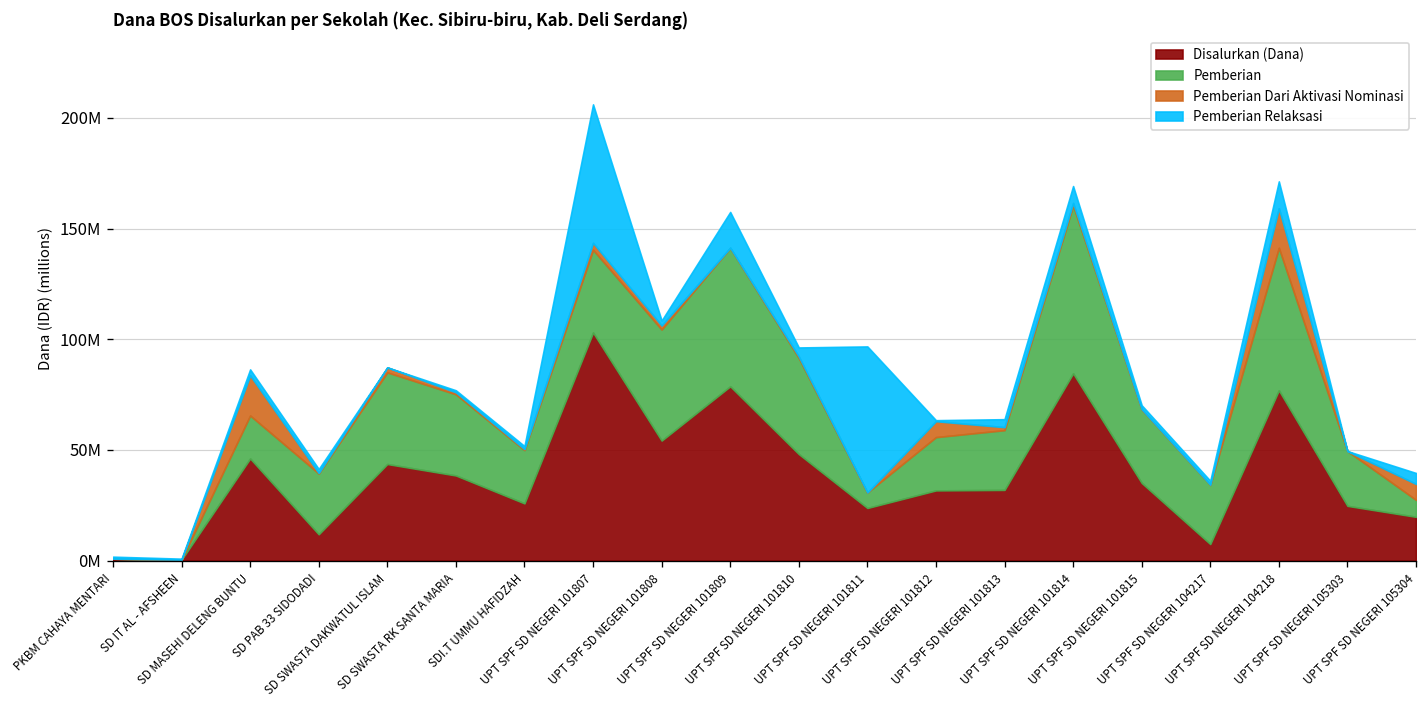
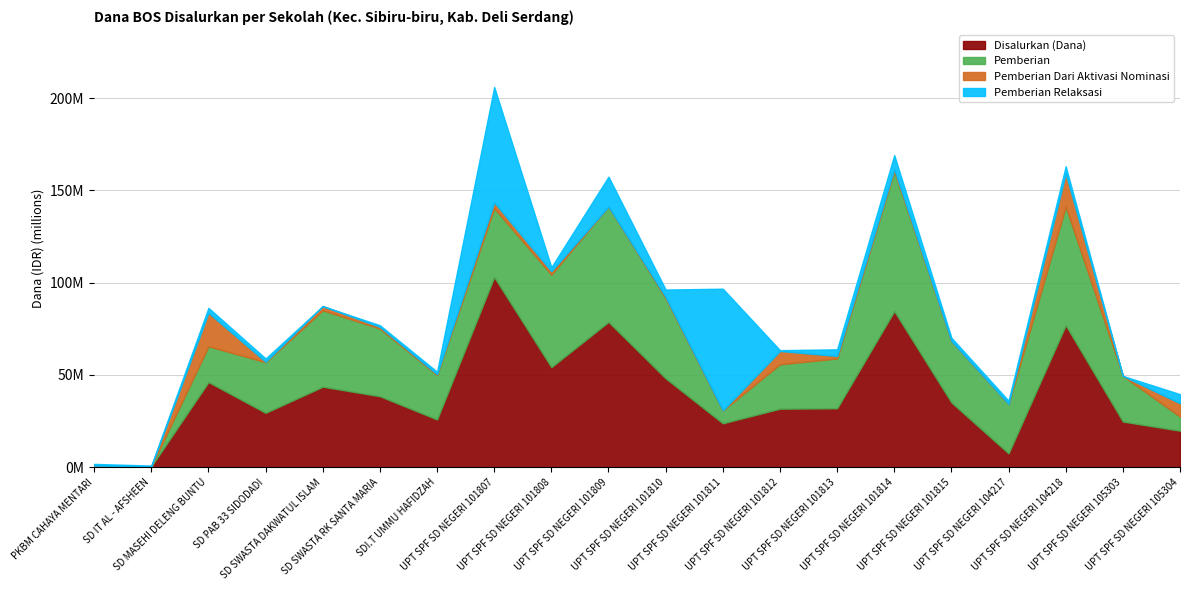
  {
    "Disalurkan (Dana)": {
      "SD MASEHI DELENG BUNTU": 46000000,
-     "SD PAB 33 SIDODADI": 12000000,
+     "SD PAB 33 SIDODADI": 29000000,
      "SD SWASTA DAKWATUL ISLAM": 44000000,
      "SD SWASTA RK SANTA MARIA": 38000000,
      "SDI.T UMMU HAFIDZAH": 26000000,
      "UPT SPF SD NEGERI 101807": 103000000,
      "UPT SPF SD NEGERI 101808": 54000000,
      "UPT SPF SD NEGERI 101809": 79000000,
      "UPT SPF SD NEGERI 101810": 48000000,
      "UPT SPF SD NEGERI 101811": 24000000,
      "UPT SPF SD NEGERI 101812": 32000000,
      "UPT SPF SD NEGERI 101813": 32000000,
      "UPT SPF SD NEGERI 101814": 85000000,
      "UPT SPF SD NEGERI 101815": 35000000,
      "UPT SPF SD NEGERI 104217": 7000000,
      "UPT SPF SD NEGERI 104218": 77000000,
      "UPT SPF SD NEGERI 105303": 25000000,
      "UPT SPF SD NEGERI 105304": 20000000
    },
    "Pemberian": {
      "SD MASEHI DELENG BUNTU": 19000000,
      "SD SWASTA DAKWATUL ISLAM": 41000000,
      "UPT SPF SD NEGERI 101807": 37000000,
      "UPT SPF SD NEGERI 101808": 50000000,
      "UPT SPF SD NEGERI 101812": 24000000,
      "UPT SPF SD NEGERI 104218": 64000000,
      "UPT SPF SD NEGERI 105304": 8000000
    },
    "Pemberian Dari Aktivasi Nominasi": {
      "SD MASEHI DELENG BUNTU": 18000000,
      "UPT SPF SD NEGERI 101807": 3000000,
      "UPT SPF SD NEGERI 101808": 2000000,
      "UPT SPF SD NEGERI 104218": 18000000,
      "UPT SPF SD NEGERI 105304": 7000000
    },
    "Pemberian Relaksasi": {
      "SD MASEHI DELENG BUNTU": 3000000,
      "SD PAB 33 SIDODADI": 2000000,
      "UPT SPF SD NEGERI 101807": 63000000,
      "UPT SPF SD NEGERI 101808": 2000000,
      "UPT SPF SD NEGERI 101809": 16000000,
      "UPT SPF SD NEGERI 101810": 4000000,
      "UPT SPF SD NEGERI 101811": 66000000,
      "UPT SPF SD NEGERI 101813": 4000000,
      "UPT SPF SD NEGERI 101814": 8000000,
      "UPT SPF SD NEGERI 101815": 2000000,
      "UPT SPF SD NEGERI 104217": 2000000,
-     "UPT SPF SD NEGERI 104218": 12000000,
+     "UPT SPF SD NEGERI 104218": 4000000,
      "UPT SPF SD NEGERI 105304": 5000000
    }
  }
